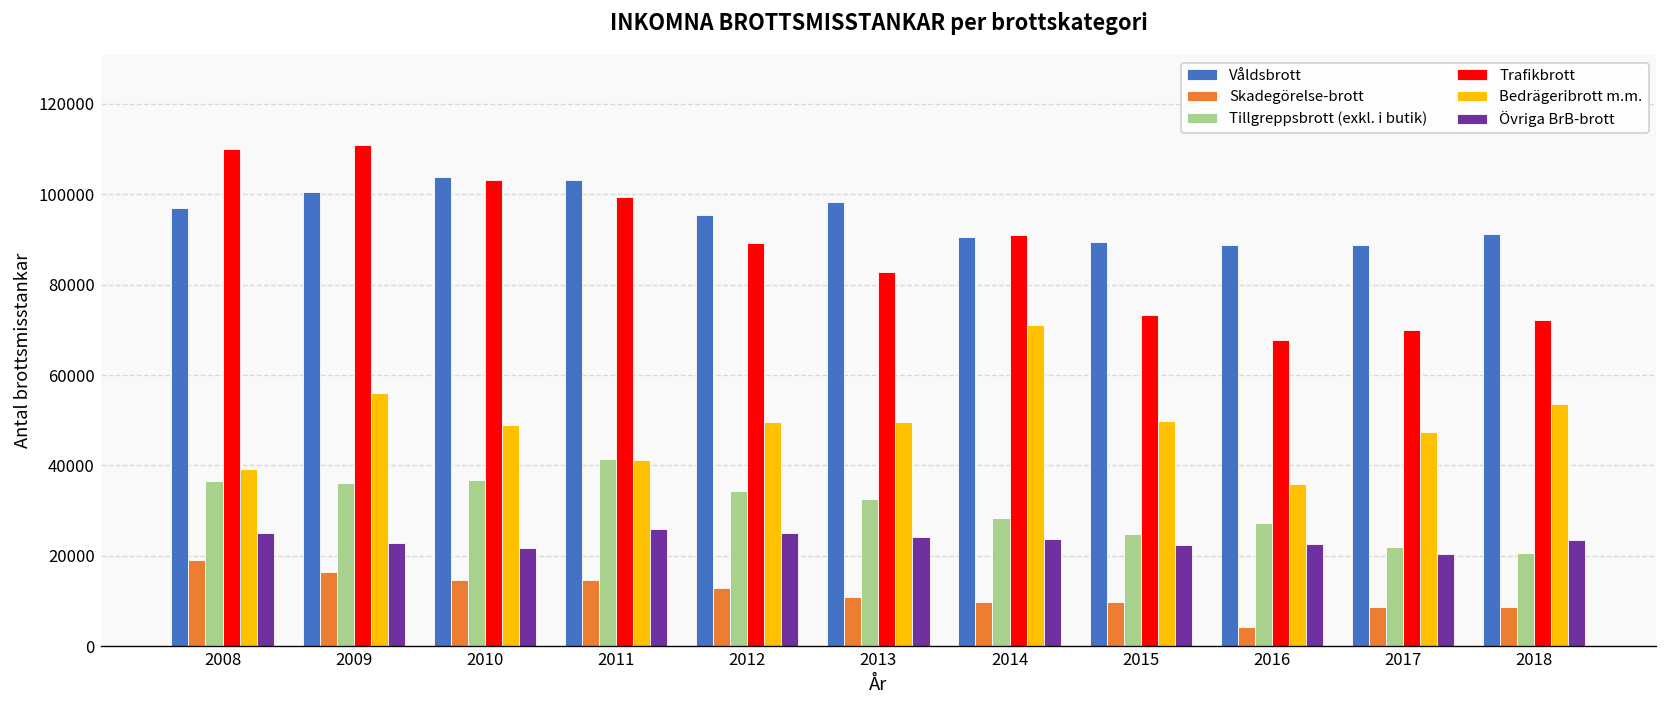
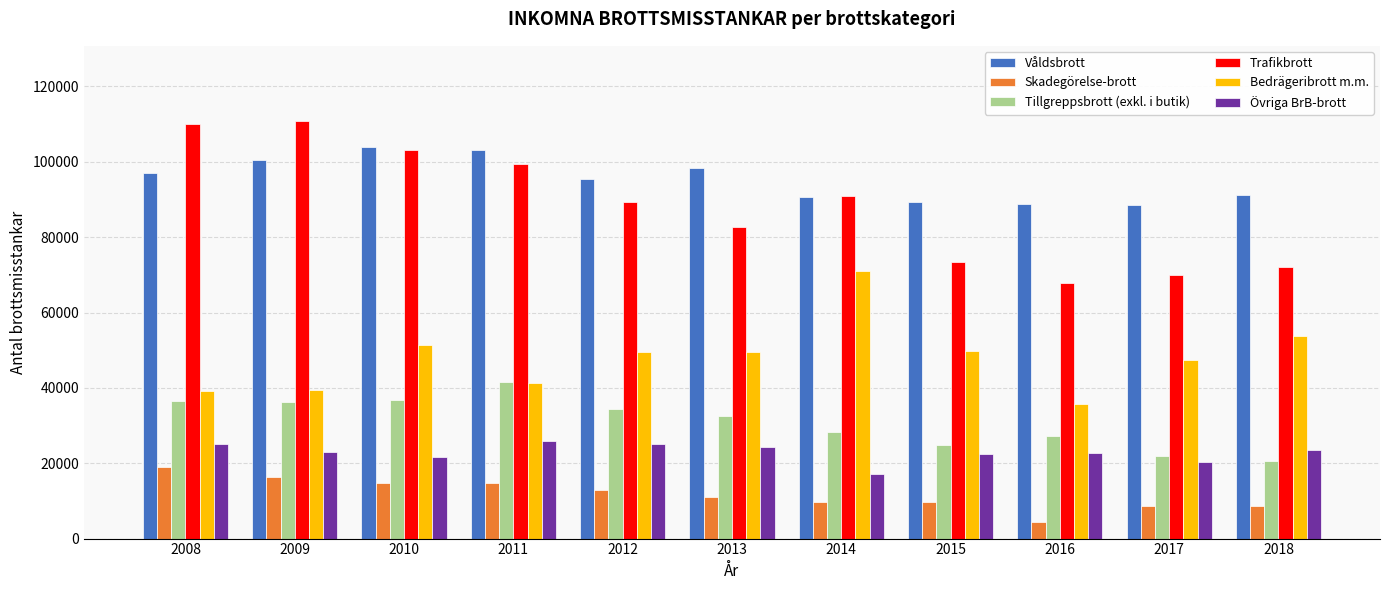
  {
    "Våldsbrott": {
      "2008": 97000,
      "2009": 100000,
      "2010": 104000,
      "2011": 103000,
      "2012": 95000,
      "2013": 98000,
      "2014": 91000,
      "2015": 89000,
      "2016": 89000,
      "2017": 89000,
      "2018": 91000
    },
    "Skadegörelse-brott": {
      "2008": 19000,
      "2009": 16000,
      "2010": 15000,
      "2011": 15000,
      "2012": 13000,
      "2013": 11000,
      "2014": 10000,
      "2015": 10000,
      "2016": 4000,
      "2017": 9000,
      "2018": 9000
    },
    "Tillgreppsbrott (exkl. i butik)": {
      "2008": 37000,
      "2009": 36000,
      "2010": 37000,
      "2011": 41000,
      "2012": 34000,
      "2013": 33000,
      "2014": 28000,
      "2015": 25000,
      "2016": 27000,
      "2017": 22000,
      "2018": 21000
    },
    "Trafikbrott": {
      "2008": 110000,
      "2009": 111000,
      "2010": 103000,
      "2011": 99000,
      "2012": 89000,
      "2013": 83000,
      "2014": 91000,
      "2015": 73000,
      "2016": 68000,
      "2017": 70000,
      "2018": 72000
    },
    "Bedrägeribrott m.m.": {
      "2008": 39000,
-     "2009": 56000,
-     "2010": 49000,
+     "2009": 39000,
+     "2010": 51000,
      "2011": 41000,
      "2012": 50000,
      "2013": 50000,
      "2014": 71000,
      "2015": 50000,
      "2016": 36000,
      "2017": 47000,
      "2018": 54000
    },
    "Övriga BrB-brott": {
      "2008": 25000,
      "2009": 23000,
      "2010": 22000,
      "2011": 26000,
      "2012": 25000,
      "2013": 24000,
-     "2014": 24000,
+     "2014": 17000,
      "2015": 23000,
      "2016": 23000,
      "2017": 20000,
      "2018": 24000
    }
  }
